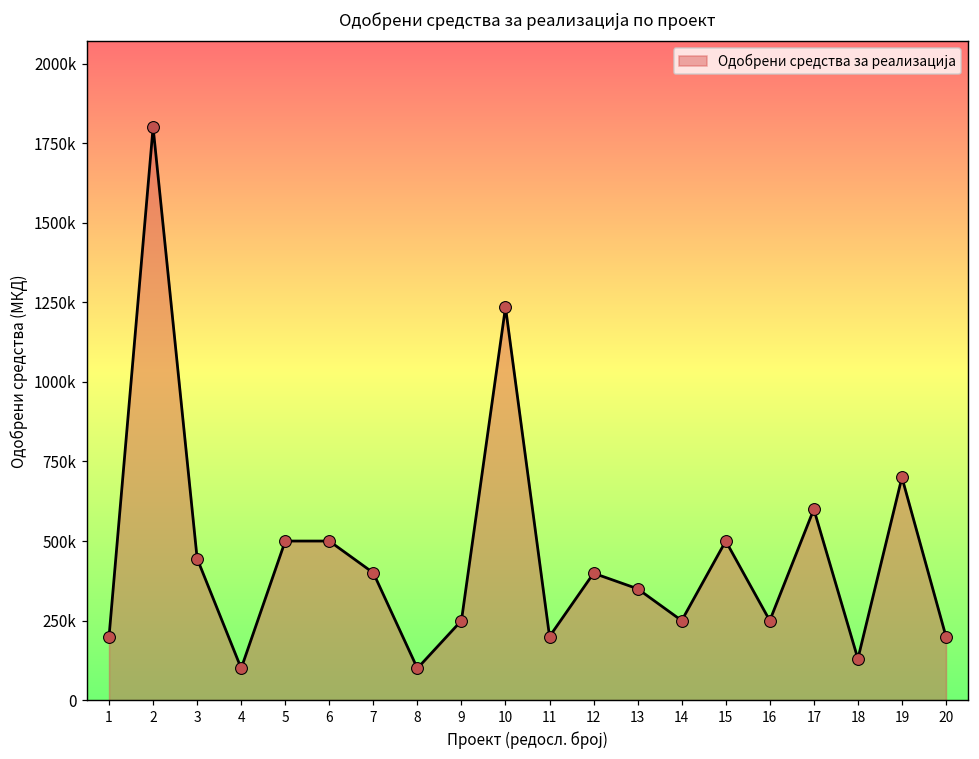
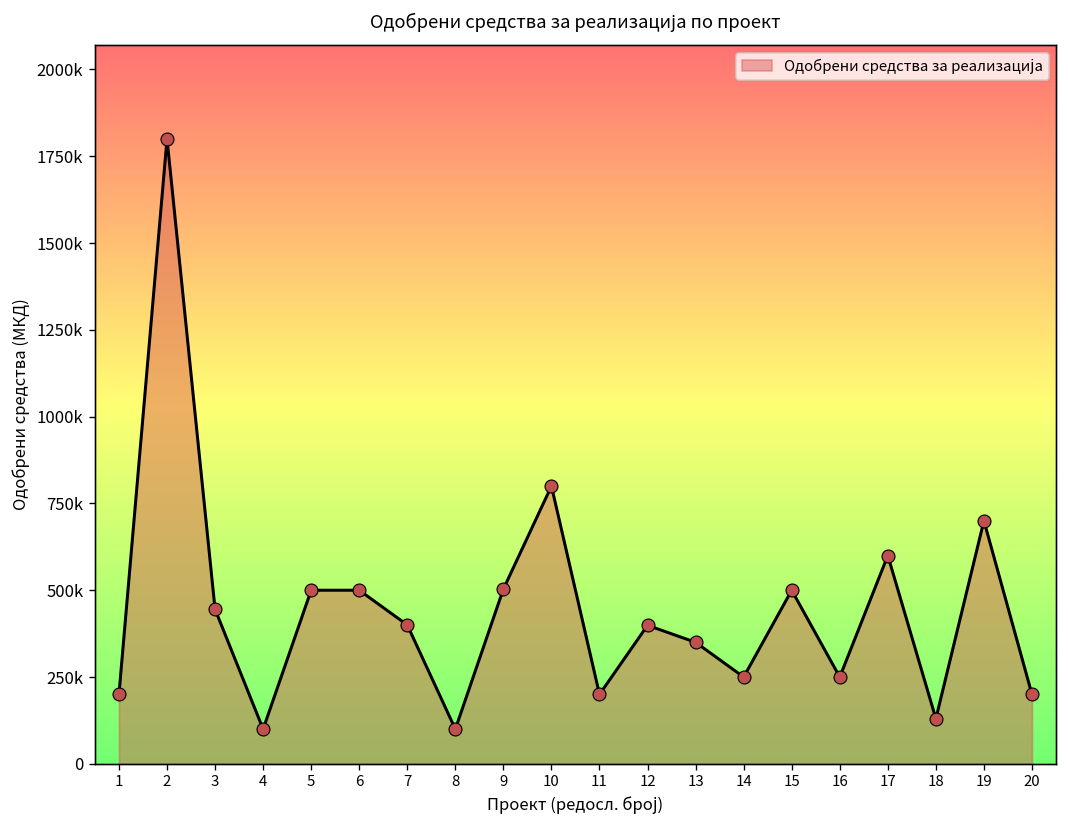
  {
    "1": 200000,
    "2": 1800000,
    "3": 450000,
    "4": 100000,
    "5": 500000,
    "6": 500000,
    "7": 400000,
    "8": 100000,
-   "9": 250000,
-   "10": 1230000,
+   "9": 500000,
+   "10": 800000,
    "11": 200000,
    "12": 400000,
    "13": 350000,
    "14": 250000,
    "15": 500000,
    "16": 250000,
    "17": 600000,
    "18": 130000,
    "19": 700000,
    "20": 200000
  }
